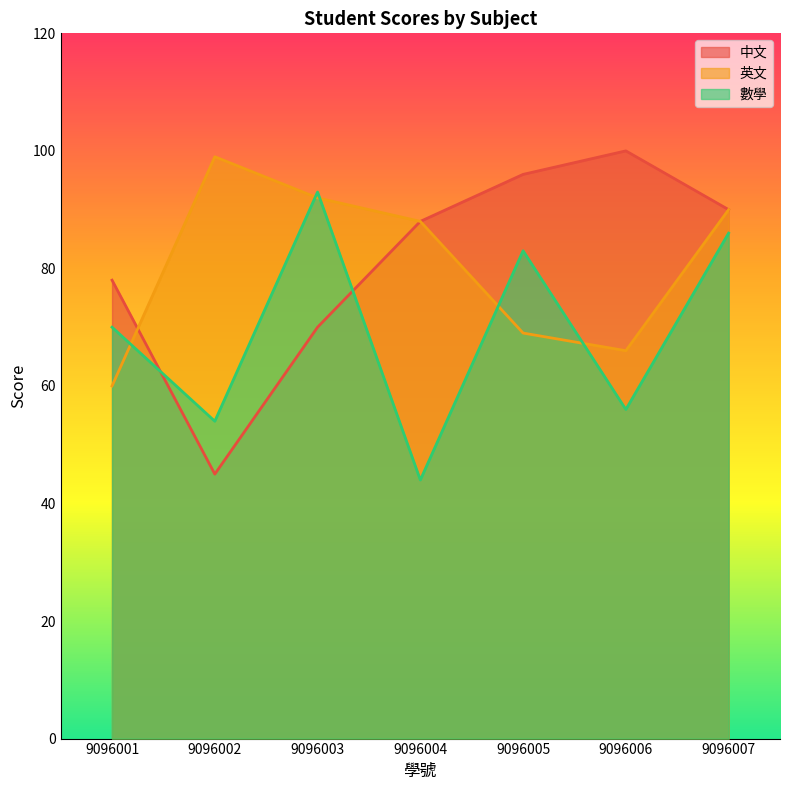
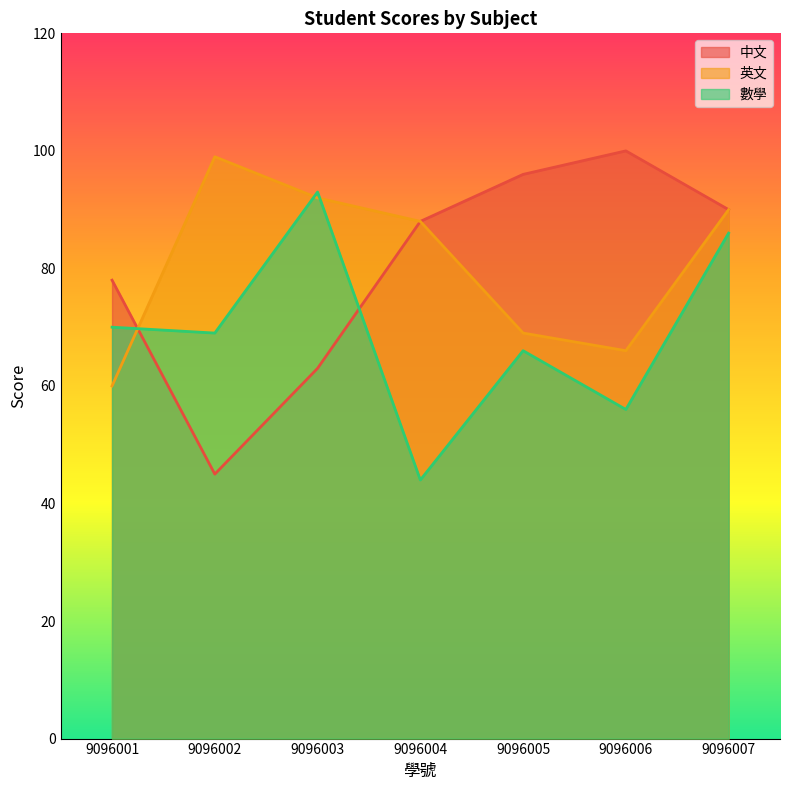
  {
    "中文": {
      "9096001": 78,
      "9096002": 45,
-     "9096003": 70,
+     "9096003": 63,
      "9096005": 96,
      "9096006": 100
    },
    "英文": {
      "9096001": 60,
      "9096002": 99,
      "9096003": 92,
      "9096005": 69,
      "9096006": 66
    },
    "數學": {
      "9096001": 70,
-     "9096002": 54,
+     "9096002": 69,
      "9096003": 93,
      "9096004": 44,
-     "9096005": 83,
+     "9096005": 66,
      "9096006": 56,
      "9096007": 86
    }
  }
